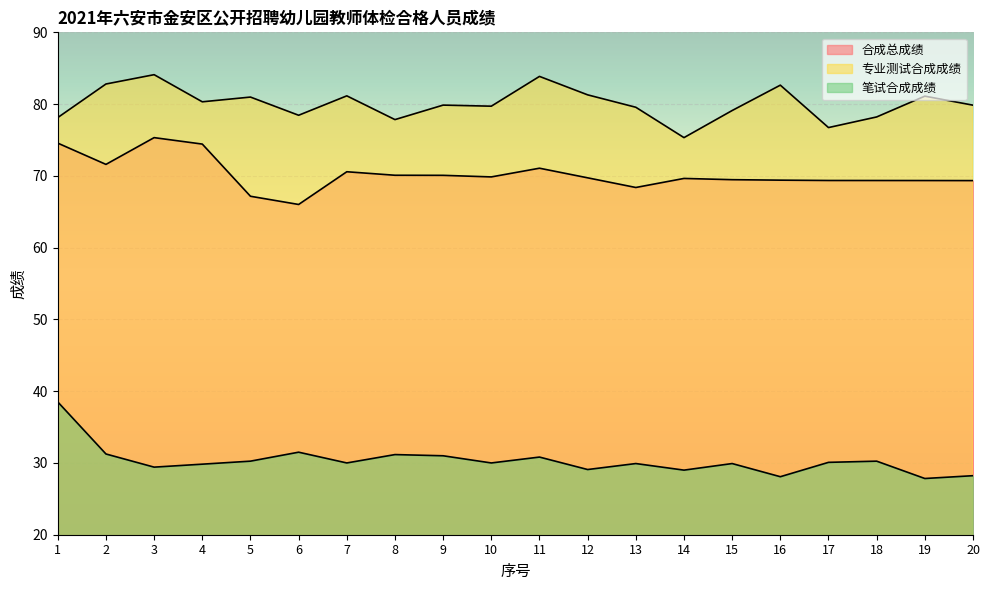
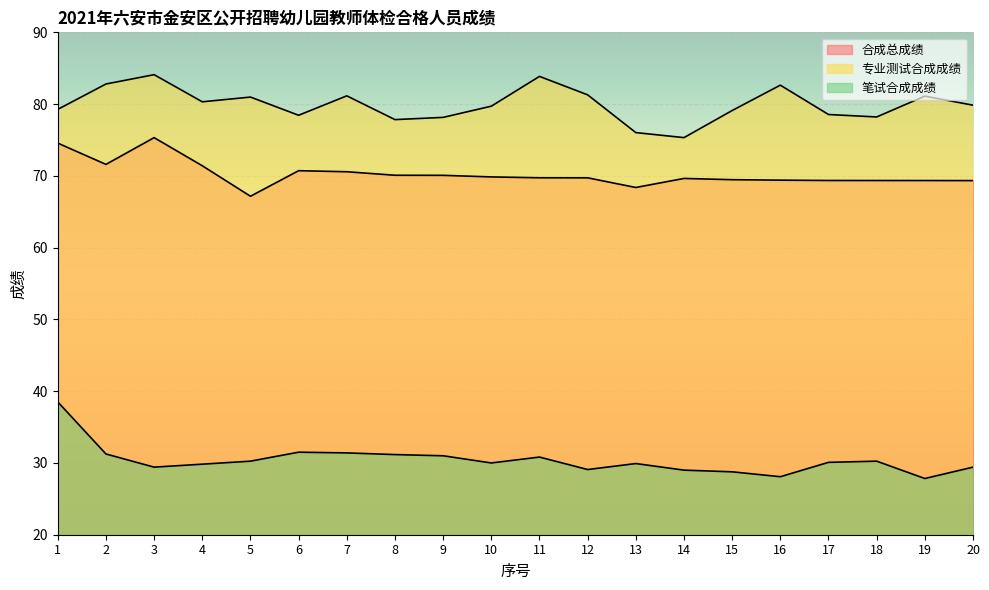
  {
    "合成总成绩": {
      "1": 75,
      "2": 72,
      "3": 75,
-     "4": 74,
+     "4": 71,
      "5": 67,
-     "6": 66,
+     "6": 71,
      "7": 71,
      "8": 70,
      "9": 70,
      "10": 70,
-     "11": 71,
+     "11": 70,
      "12": 70,
      "13": 68,
      "14": 70,
      "15": 69,
      "16": 69,
      "17": 69,
      "18": 69,
      "19": 69,
      "20": 69
    },
    "专业测试合成成绩": {
-     "1": 78,
+     "1": 79,
      "2": 83,
      "3": 84,
      "4": 80,
      "5": 81,
      "6": 78,
      "7": 81,
      "8": 78,
-     "9": 80,
+     "9": 78,
      "10": 80,
      "11": 84,
      "12": 81,
-     "13": 80,
+     "13": 76,
      "14": 75,
      "15": 79,
      "16": 83,
-     "17": 77,
+     "17": 79,
      "18": 78,
      "20": 80
    },
    "笔试合成成绩": {
      "1": 39,
      "2": 31,
      "3": 29,
      "4": 30,
      "5": 30,
      "6": 32,
-     "7": 30,
+     "7": 31,
      "8": 31,
      "9": 31,
      "10": 30,
      "11": 31,
      "12": 29,
      "13": 30,
      "14": 29,
-     "15": 30,
+     "15": 29,
      "16": 28,
      "17": 30,
      "18": 30,
      "19": 28,
-     "20": 28
+     "20": 29
    }
  }
